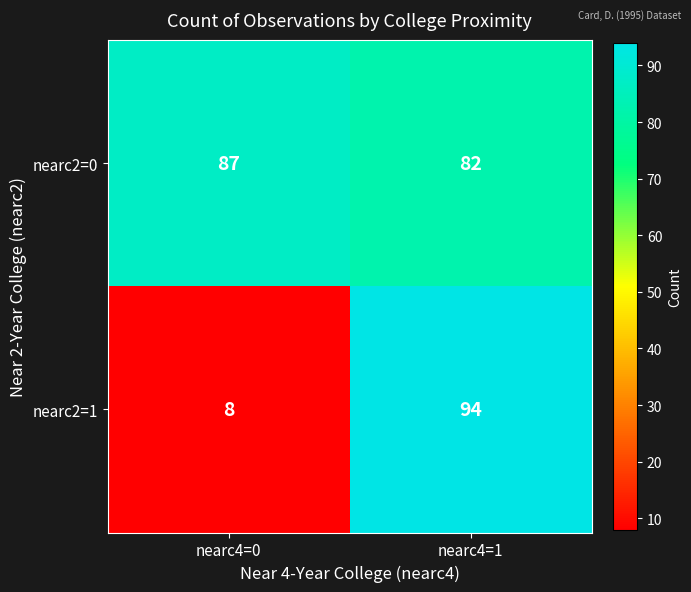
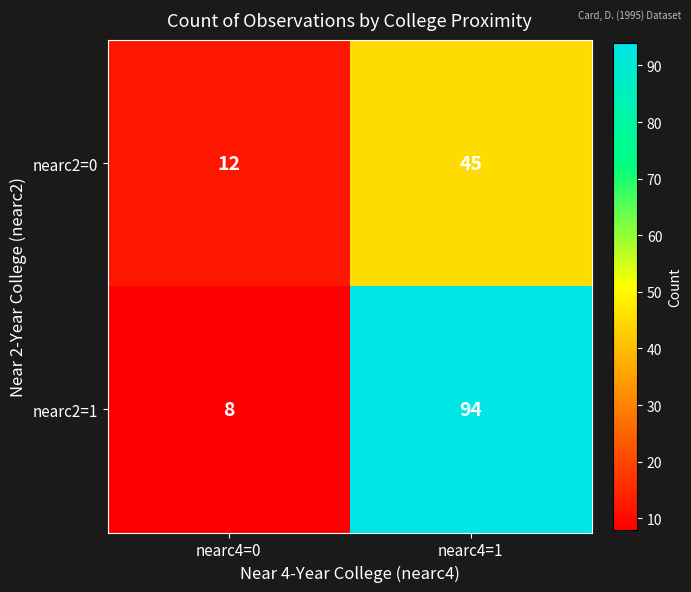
  {
    "nearc2=0": {
-     "nearc4=0": 87,
-     "nearc4=1": 82
+     "nearc4=0": 12,
+     "nearc4=1": 45
    },
    "nearc2=1": {
      "nearc4=0": 8,
      "nearc4=1": 94
    }
  }
